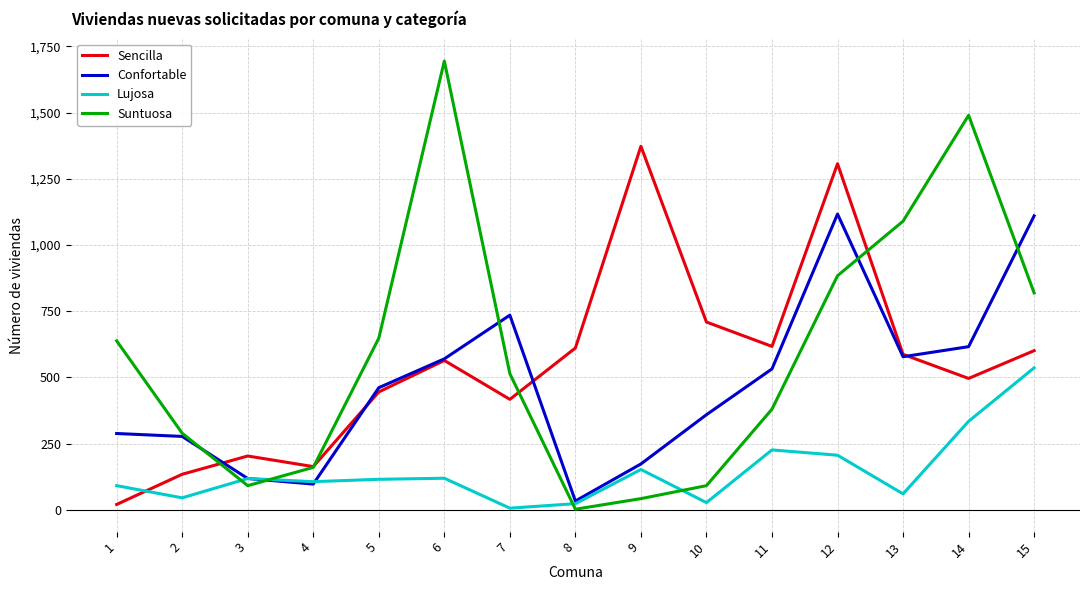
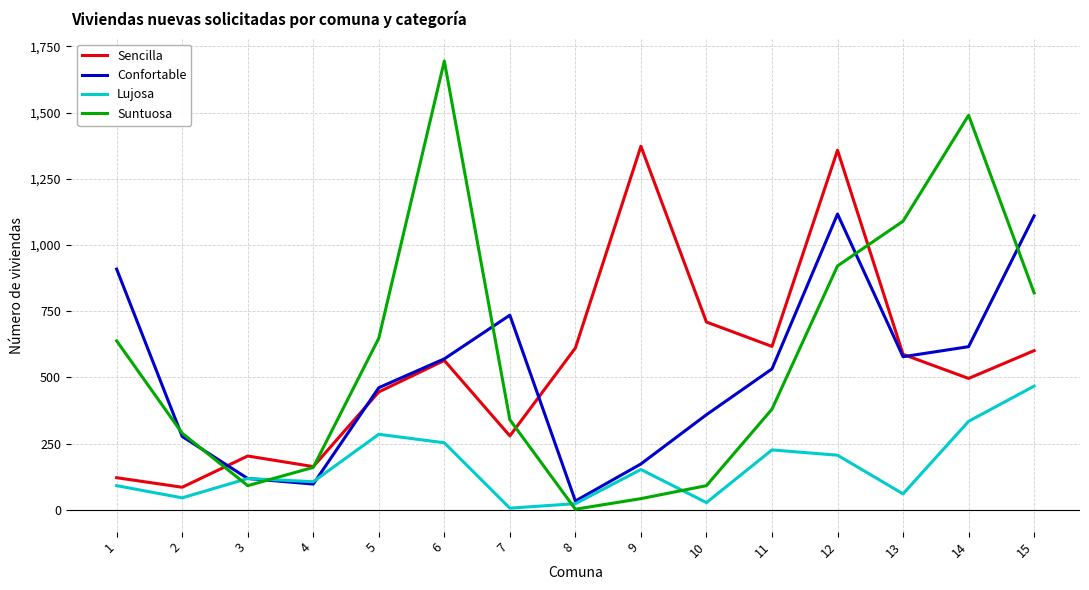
  {
    "Sencilla": {
-     "1": "20",
-     "2": "130",
+     "1": "120",
+     "2": "90",
      "3": "200",
      "5": "450",
-     "7": "420",
+     "7": "280",
      "8": "610",
      "9": "1,370",
      "10": "710",
      "11": "620",
-     "12": "1,310",
+     "12": "1,360",
      "14": "500",
      "15": "600"
    },
    "Confortable": {
-     "1": "290",
+     "1": "910",
      "2": "280",
      "5": "460",
      "7": "740",
      "8": "30",
      "9": "170",
      "10": "360",
      "11": "530",
      "12": "1,120",
      "14": "620",
      "15": "1,110"
    },
    "Lujosa": {
      "1": "90",
      "2": "50",
-     "5": "120",
-     "6": "120",
+     "5": "290",
+     "6": "250",
      "7": "10",
      "8": "20",
      "9": "150",
      "10": "30",
      "11": "230",
      "12": "210",
      "13": "60",
      "14": "330",
-     "15": "540"
+     "15": "470"
    },
    "Suntuosa": {
      "1": "640",
      "2": "290",
      "3": "90",
      "5": "650",
      "6": "1,700",
-     "7": "510",
+     "7": "340",
      "8": "0",
      "9": "40",
      "10": "90",
      "11": "380",
-     "12": "880",
+     "12": "920",
      "13": "1,090",
      "14": "1,490",
      "15": "820"
    }
  }
